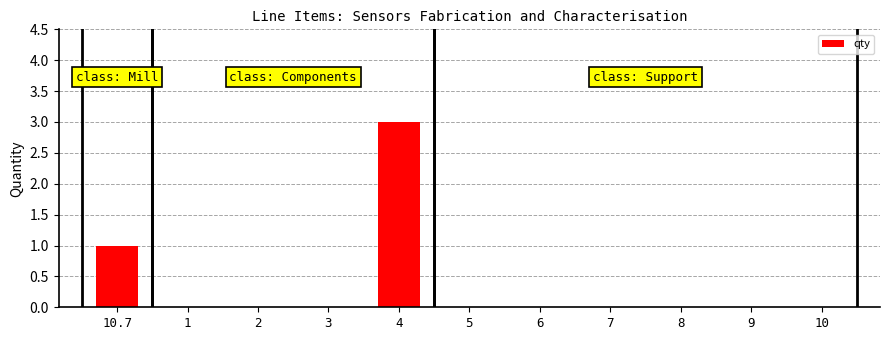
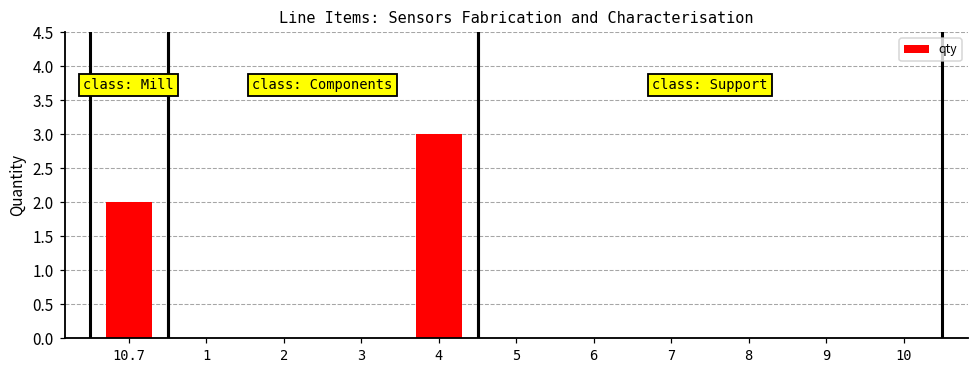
  {
-   "10.7": 1,
+   "10.7": 2,
    "1": 0,
    "2": 0,
    "3": 0,
    "4": 3,
    "5": 0,
    "6": 0,
    "7": 0,
    "8": 0,
    "9": 0,
    "10": 0
  }
